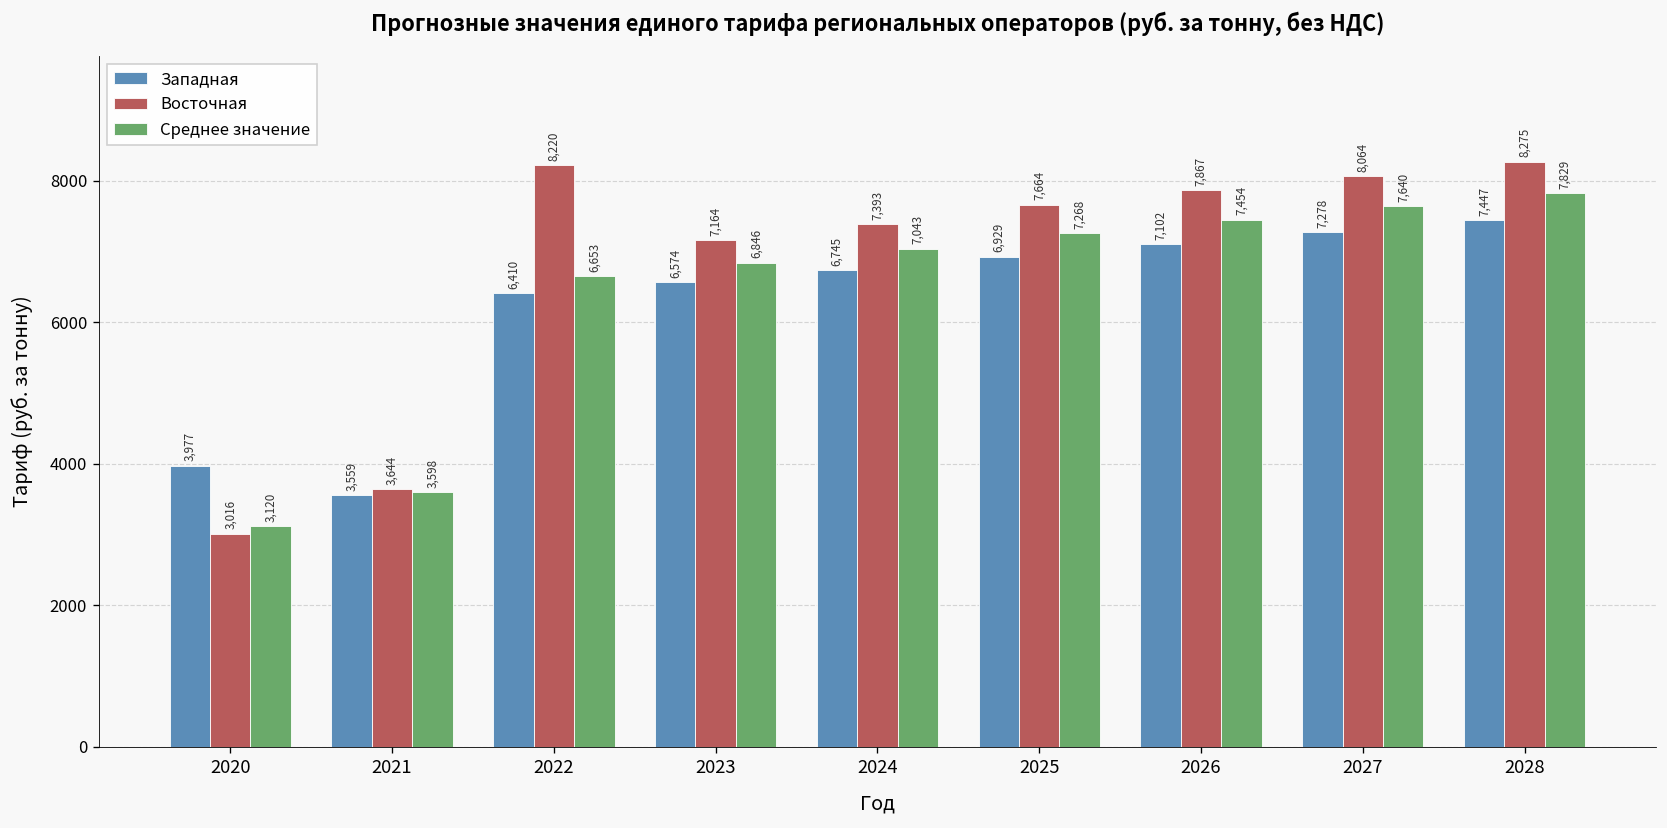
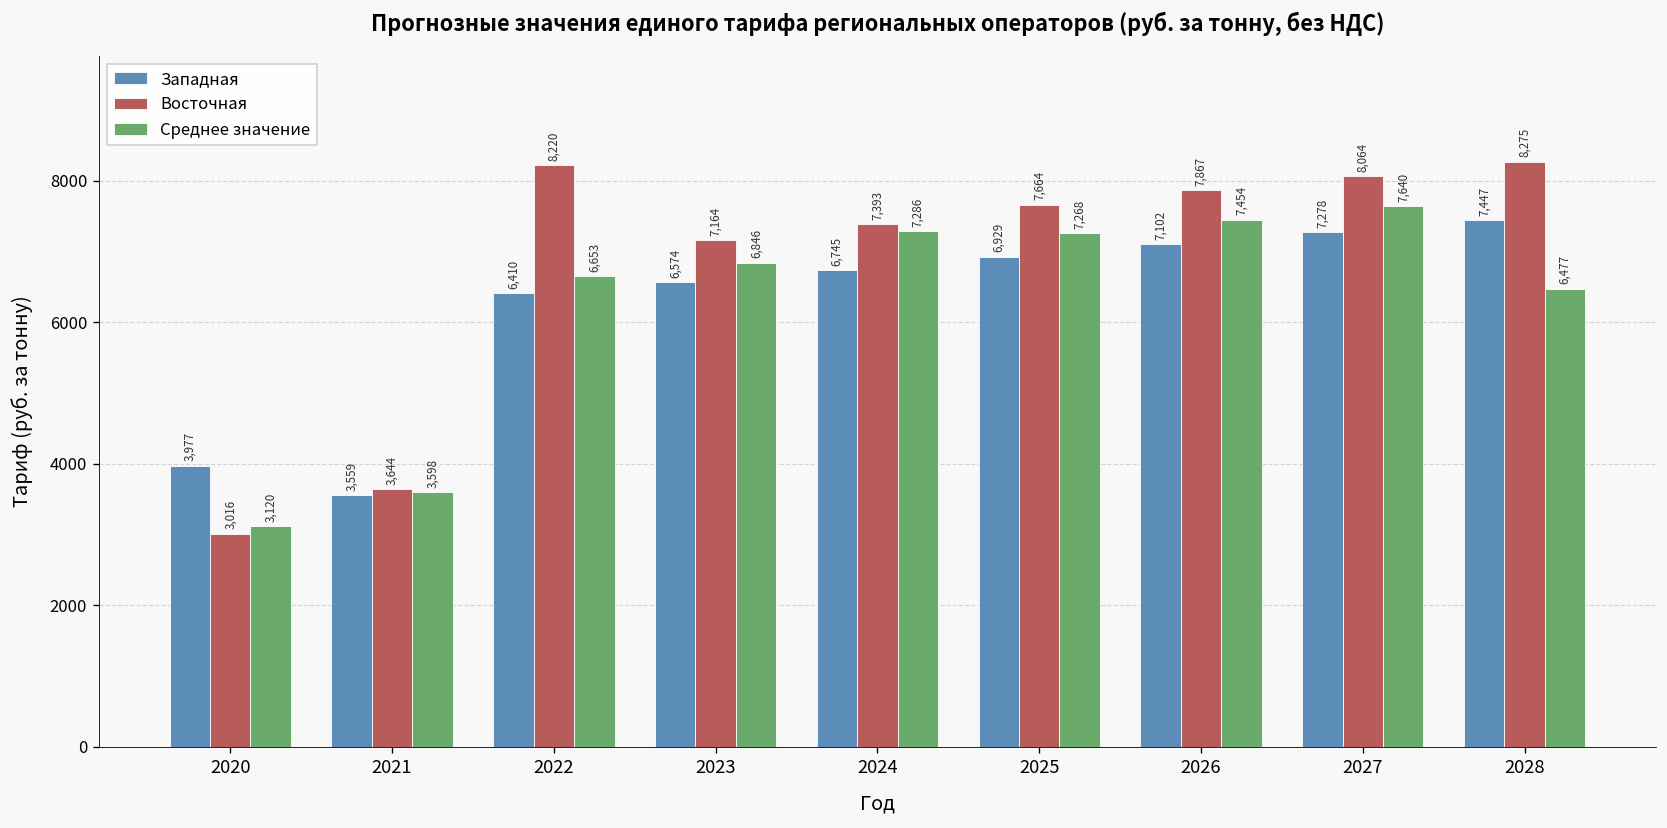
  {
    "Западная": {
      "2020": "3,977",
      "2021": "3,559",
      "2022": "6,410",
      "2023": "6,574",
      "2024": "6,745",
      "2025": "6,929",
      "2026": "7,102",
      "2027": "7,278",
      "2028": "7,447"
    },
    "Восточная": {
      "2020": "3,016",
      "2021": "3,644",
      "2022": "8,220",
      "2023": "7,164",
      "2024": "7,393",
      "2025": "7,664",
      "2026": "7,867",
      "2027": "8,064",
      "2028": "8,275"
    },
    "Среднее значение": {
      "2020": "3,120",
      "2021": "3,598",
      "2022": "6,653",
      "2023": "6,846",
-     "2024": "7,043",
+     "2024": "7,286",
      "2025": "7,268",
      "2026": "7,454",
      "2027": "7,640",
-     "2028": "7,829"
+     "2028": "6,477"
    }
  }
